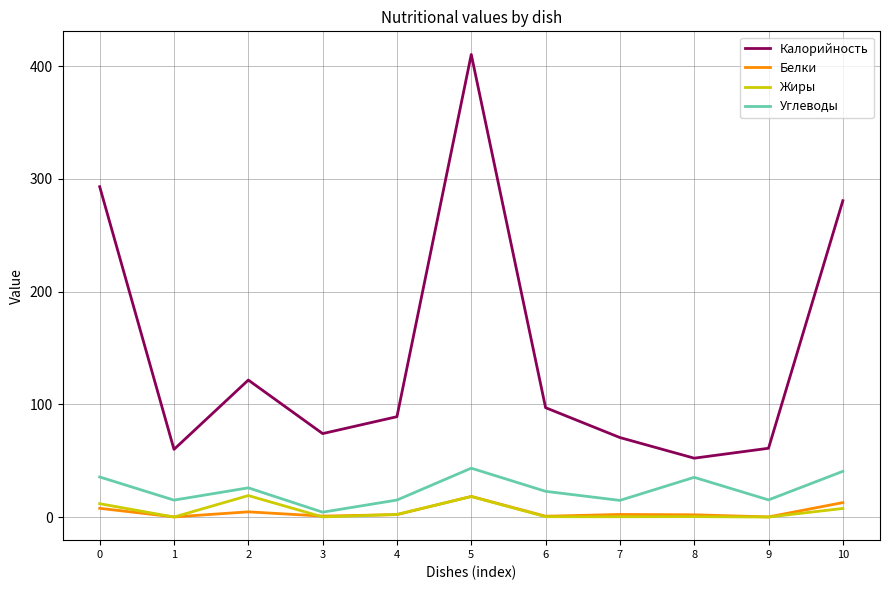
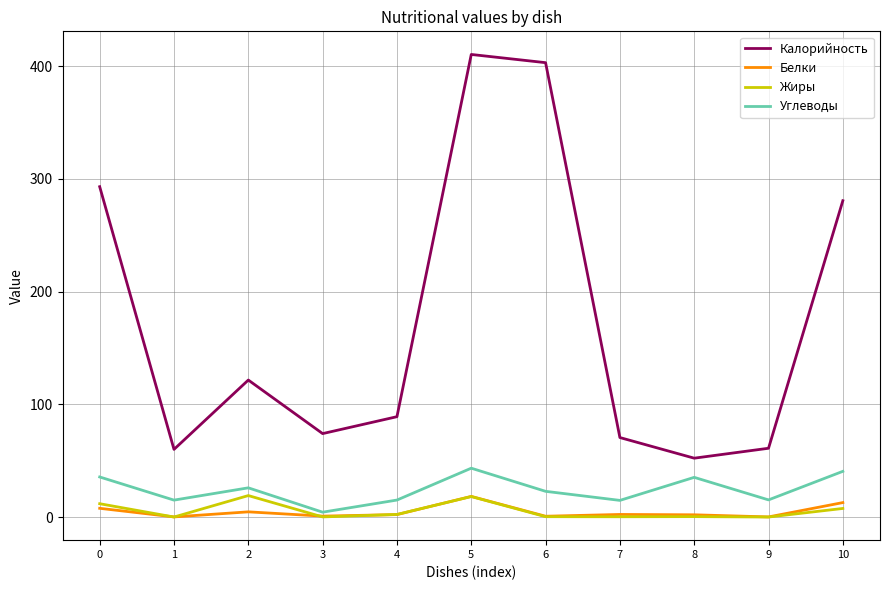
  {
    "Калорийность": {
      "0": 293,
      "1": 60,
      "2": 122,
      "3": 74,
      "4": 89,
      "5": 410,
-     "6": 97,
+     "6": 403,
      "7": 71,
      "8": 52,
      "9": 61,
      "10": 281
    },
    "Белки": {
      "0": 8,
      "2": 5,
      "10": 13
    },
    "Жиры": {
      "0": 12,
      "2": 19,
      "10": 8
    },
    "Углеводы": {
      "0": 36,
      "1": 15,
      "2": 26,
      "3": 4,
      "4": 15,
      "5": 43,
      "6": 23,
      "7": 15,
      "8": 35,
      "9": 15,
      "10": 41
    }
  }
